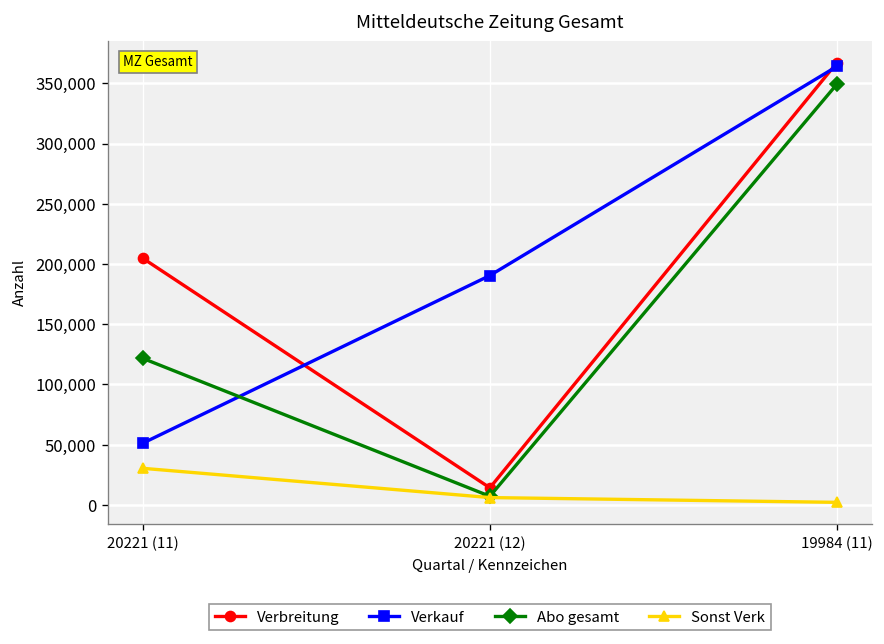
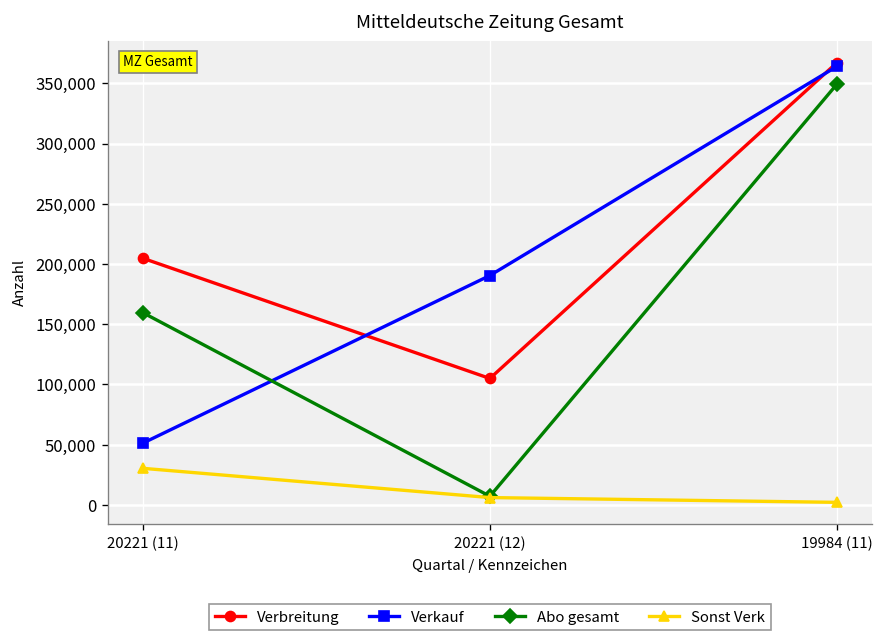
  {
    "Verbreitung": {
      "20221 (11)": "205,000",
-     "20221 (12)": "14,000",
+     "20221 (12)": "105,000",
      "19984 (11)": "367,000"
    },
    "Verkauf": {
      "20221 (11)": "51,000",
      "20221 (12)": "190,000",
      "19984 (11)": "364,000"
    },
    "Abo gesamt": {
-     "20221 (11)": "122,000",
+     "20221 (11)": "160,000",
      "19984 (11)": "349,000"
    },
    "Sonst Verk": {
      "20221 (11)": "30,000",
      "19984 (11)": "2,000"
    }
  }
